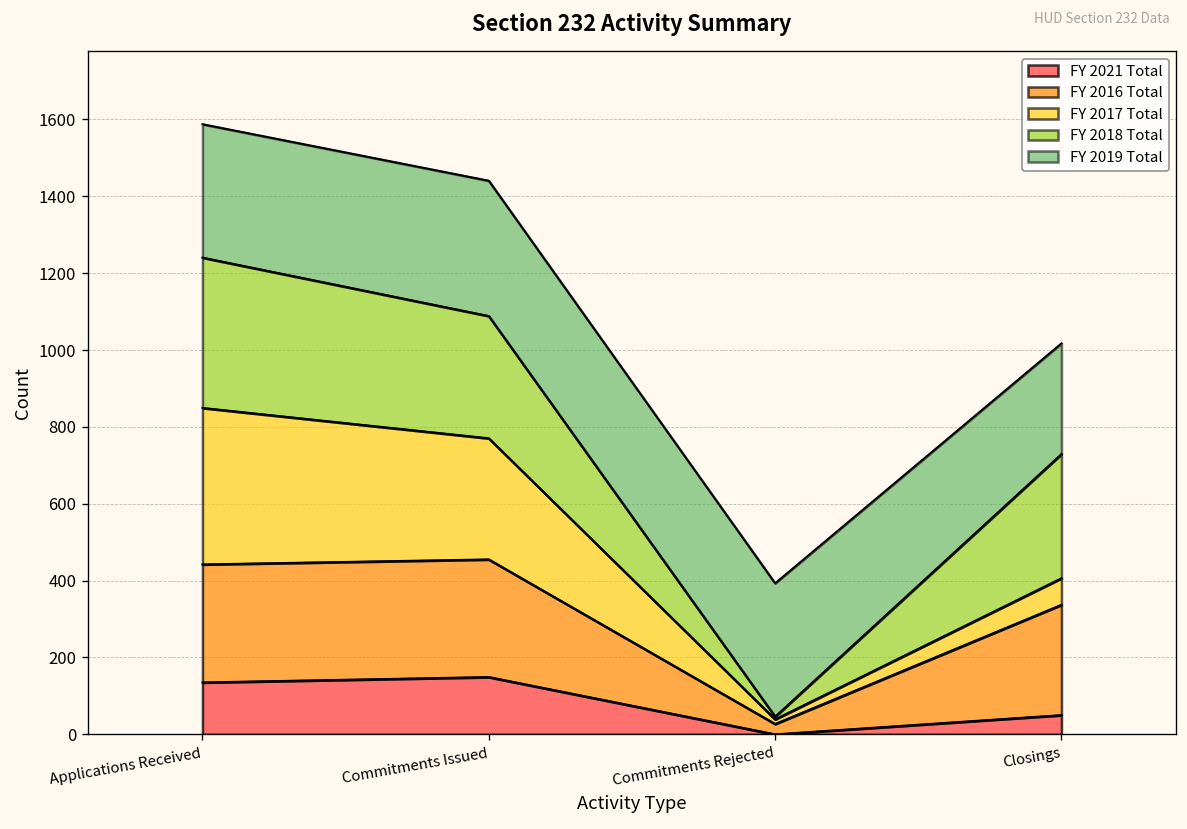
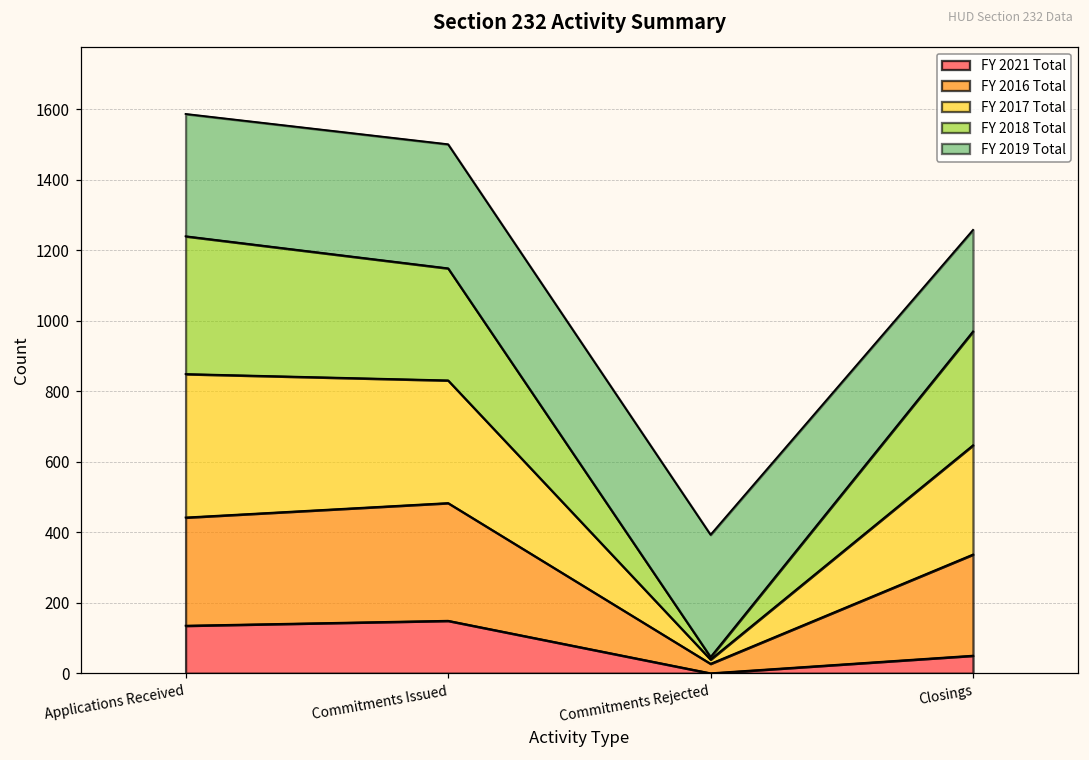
  {
    "FY 2021 Total": {
      "Applications Received": 140,
      "Commitments Issued": 150,
      "Commitments Rejected": 0,
      "Closings": 50
    },
    "FY 2016 Total": {
      "Applications Received": 310,
-     "Commitments Issued": 310,
+     "Commitments Issued": 330,
      "Commitments Rejected": 30,
      "Closings": 290
    },
    "FY 2017 Total": {
      "Applications Received": 410,
-     "Commitments Issued": 320,
-     "Closings": 70
+     "Commitments Issued": 350,
+     "Closings": 310
    },
    "FY 2018 Total": {
      "Applications Received": 390,
      "Commitments Issued": 320,
      "Closings": 320
    },
    "FY 2019 Total": {
      "Applications Received": 350,
      "Commitments Issued": 350,
      "Commitments Rejected": 350,
      "Closings": 290
    }
  }
